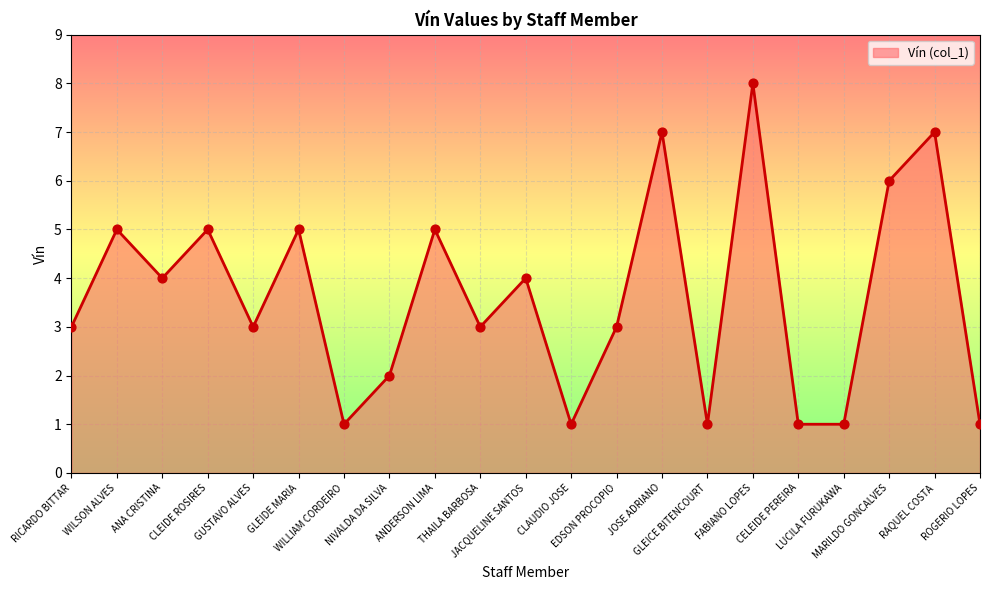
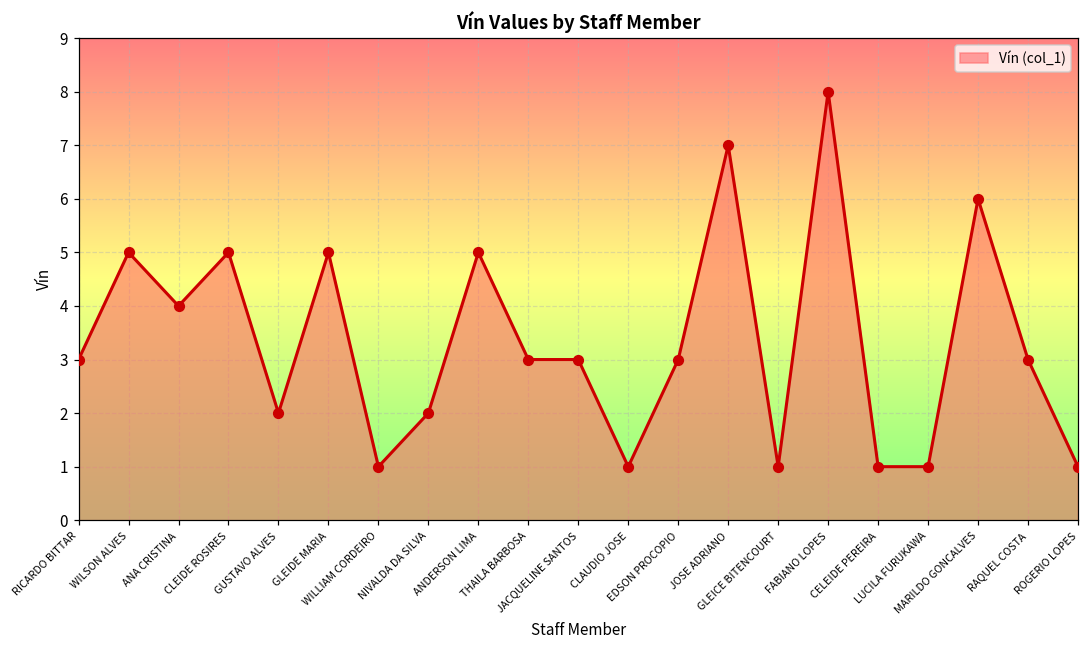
  {
    "RICARDO BITTAR": 3,
    "WILSON ALVES": 5,
    "ANA CRISTINA": 4,
    "CLEIDE ROSIRES": 5,
-   "GUSTAVO ALVES": 3,
+   "GUSTAVO ALVES": 2,
    "GLEIDE MARIA": 5,
    "WILLIAM CORDEIRO": 1,
    "NIVALDA DA SILVA": 2,
    "ANDERSON LIMA": 5,
    "THAILA BARBOSA": 3,
-   "JACQUELINE SANTOS": 4,
+   "JACQUELINE SANTOS": 3,
    "CLAUDIO JOSE": 1,
    "EDSON PROCOPIO": 3,
    "JOSE ADRIANO": 7,
    "GLEICE BITENCOURT": 1,
    "FABIANO LOPES": 8,
    "CELEIDE PEREIRA": 1,
    "LUCILA FURUKAWA": 1,
    "MARILDO GONCALVES": 6,
-   "RAQUEL COSTA": 7,
+   "RAQUEL COSTA": 3,
    "ROGERIO LOPES": 1
  }
